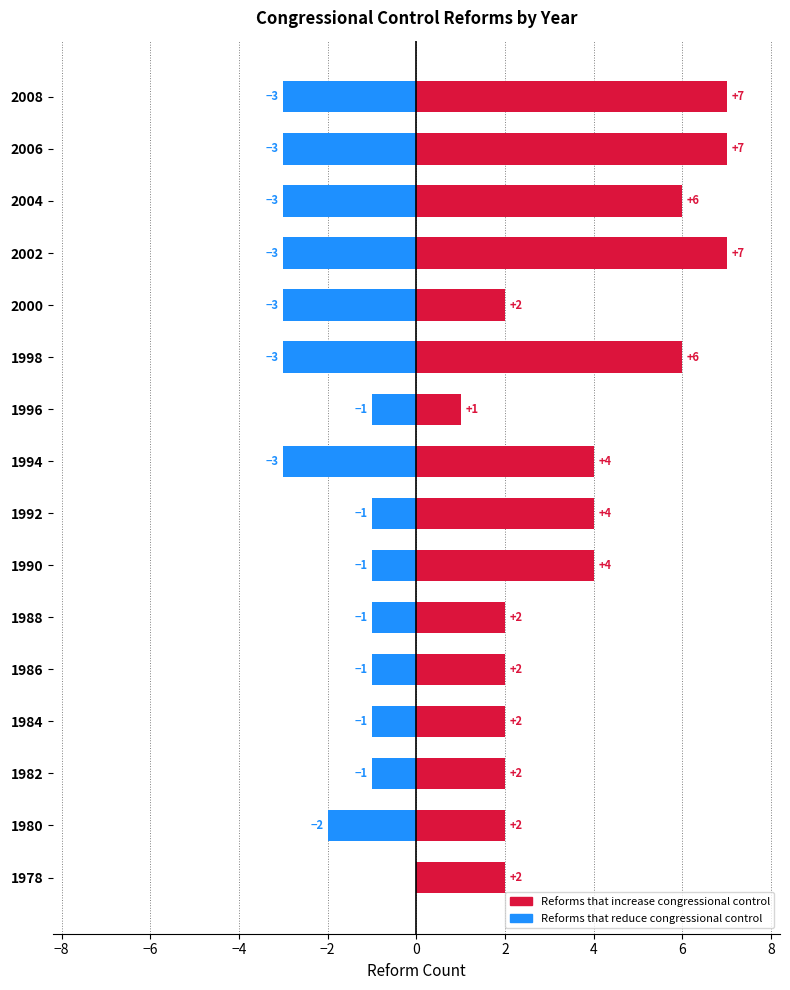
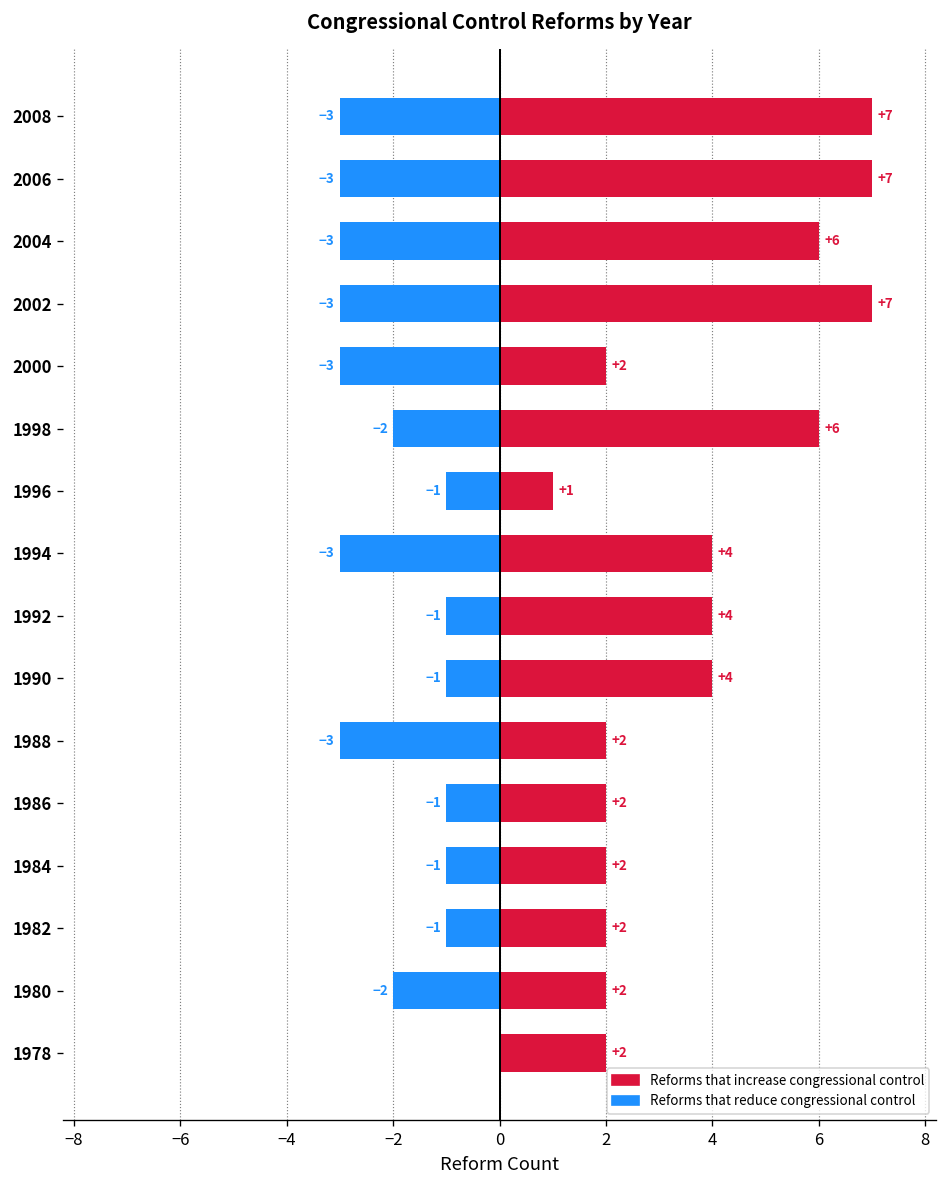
  {
    "Reforms that increase congressional control": {
      "2008": "+7",
      "2006": "+7",
      "2004": "+6",
      "2002": "+7",
      "2000": "+2",
      "1998": "+6",
      "1996": "+1",
      "1994": "+4",
      "1992": "+4",
      "1990": "+4",
      "1988": "+2",
      "1986": "+2",
      "1984": "+2",
      "1982": "+2",
      "1980": "+2",
      "1978": "+2"
    },
    "Reforms that reduce congressional control": {
      "2008": "-3",
      "2006": "-3",
      "2004": "-3",
      "2002": "-3",
      "2000": "-3",
-     "1998": "-3",
+     "1998": "-2",
      "1996": "-1",
      "1994": "-3",
      "1992": "-1",
      "1990": "-1",
-     "1988": "-1",
+     "1988": "-3",
      "1986": "-1",
      "1984": "-1",
      "1982": "-1",
      "1980": "-2"
    }
  }
